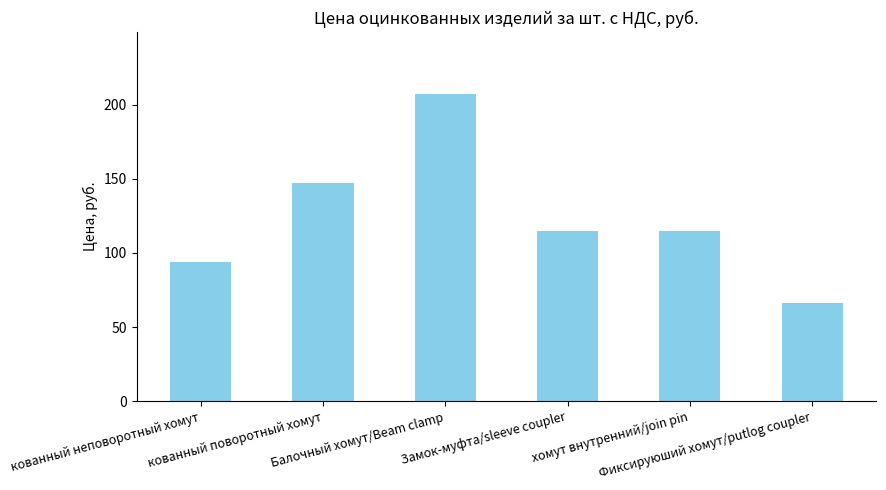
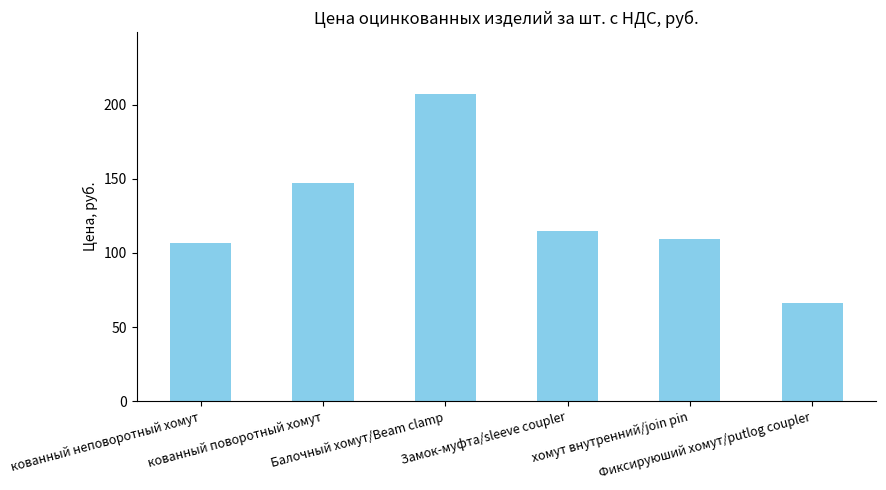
  {
-   "кованный неповоротный хомут": 94,
+   "кованный неповоротный хомут": 107,
    "кованный поворотный хомут": 147,
    "Балочный хомут/Beam clamp": 208,
    "Замок-муфта/sleeve coupler": 115,
-   "хомут внутренний/join pin": 115,
+   "хомут внутренний/join pin": 109,
    "Фиксируюший хомут/putlog coupler": 67
  }
